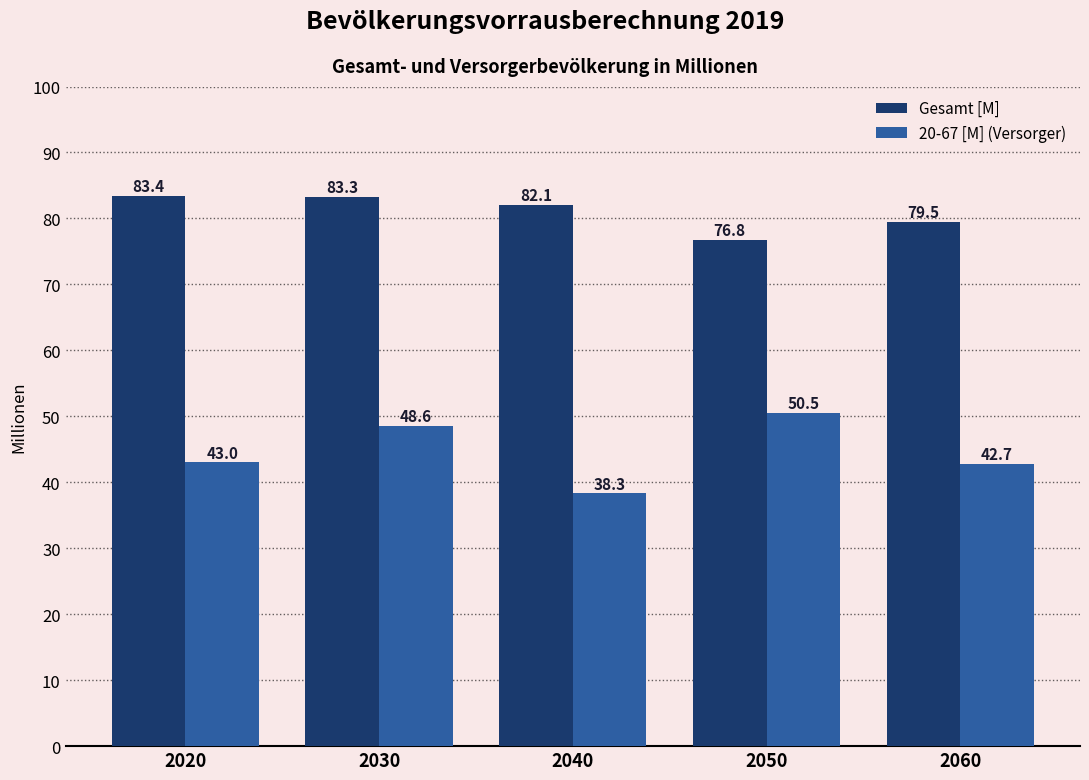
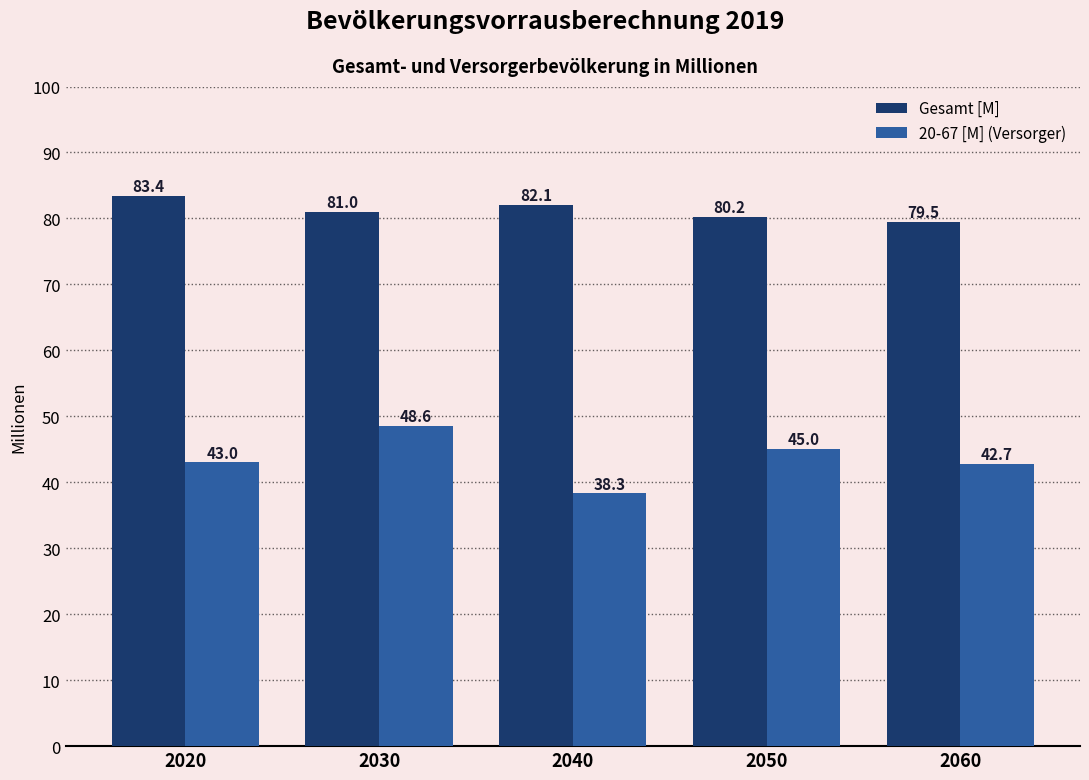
  {
    "Gesamt [M]": {
      "2020": 83.4,
-     "2030": 83.3,
+     "2030": 81.0,
      "2040": 82.1,
-     "2050": 76.8,
+     "2050": 80.2,
      "2060": 79.5
    },
    "20-67 [M] (Versorger)": {
      "2020": 43.0,
      "2030": 48.6,
      "2040": 38.3,
-     "2050": 50.5,
+     "2050": 45.0,
      "2060": 42.7
    }
  }
